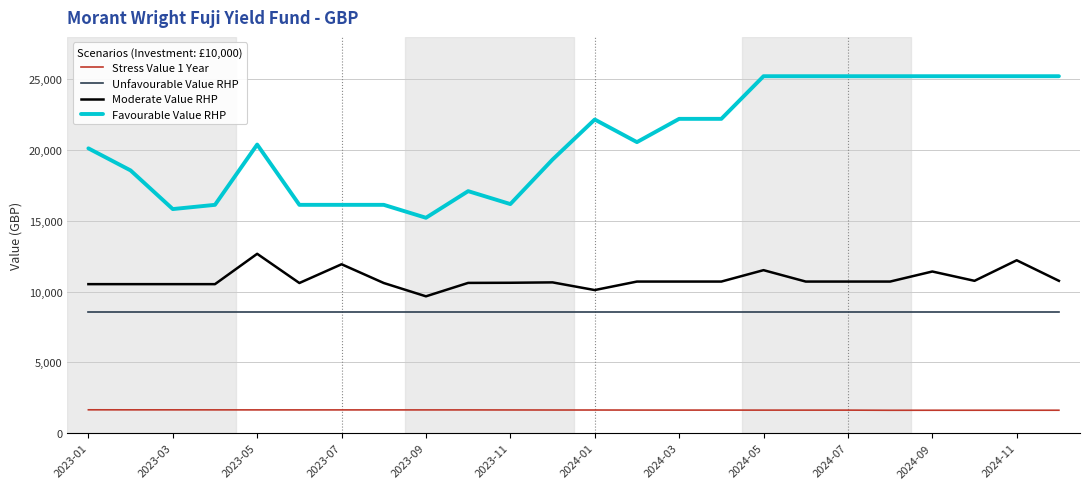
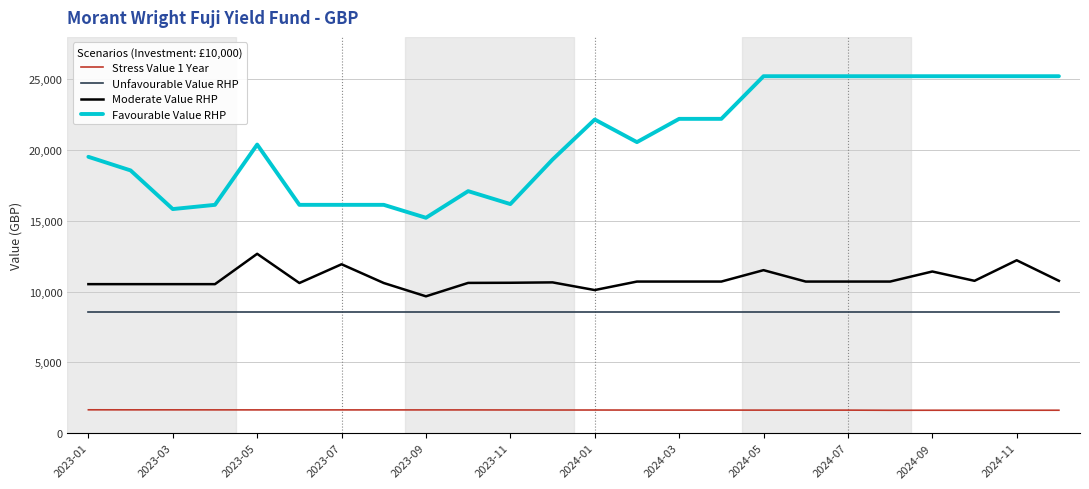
  {
    "Stress Value 1 Year": {
      "2023-01": "1,600",
      "2023-03": "1,600",
      "2023-05": "1,600",
      "2023-07": "1,600",
      "2023-09": "1,600",
      "2023-11": "1,600",
      "2024-01": "1,600",
      "2024-03": "1,600",
      "2024-05": "1,600",
      "2024-07": "1,600",
      "2024-09": "1,600",
      "2024-11": "1,600"
    },
    "Unfavourable Value RHP": {
      "2023-01": "8,600",
      "2023-03": "8,600",
      "2023-05": "8,600",
      "2023-07": "8,600",
      "2023-09": "8,600",
      "2023-11": "8,600",
      "2024-01": "8,600",
      "2024-03": "8,600",
      "2024-05": "8,600",
      "2024-07": "8,600",
      "2024-09": "8,600",
      "2024-11": "8,600"
    },
    "Moderate Value RHP": {
      "2023-01": "10,500",
      "2023-03": "10,500",
      "2023-05": "12,700",
      "2023-07": "11,900",
      "2023-09": "9,700",
      "2023-11": "10,600",
      "2024-01": "10,100",
      "2024-03": "10,700",
      "2024-05": "11,500",
      "2024-07": "10,700",
      "2024-09": "11,400",
      "2024-11": "12,200"
    },
    "Favourable Value RHP": {
-     "2023-01": "20,100",
+     "2023-01": "19,500",
      "2023-03": "15,800",
      "2023-05": "20,400",
      "2023-07": "16,100",
      "2023-09": "15,200",
      "2023-11": "16,200",
      "2024-01": "22,200",
      "2024-03": "22,200",
      "2024-05": "25,200",
      "2024-07": "25,200",
      "2024-09": "25,200",
      "2024-11": "25,200"
    }
  }
